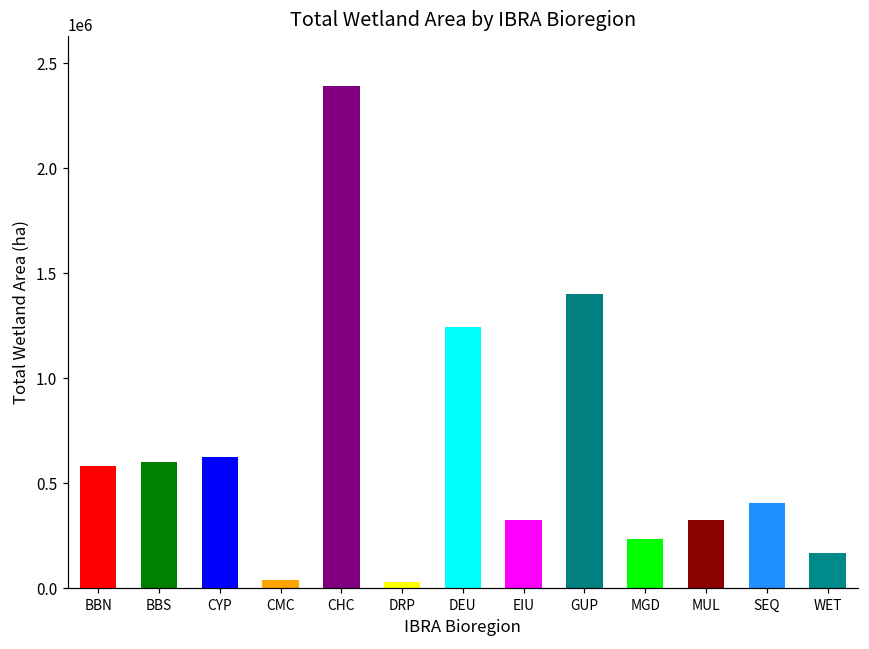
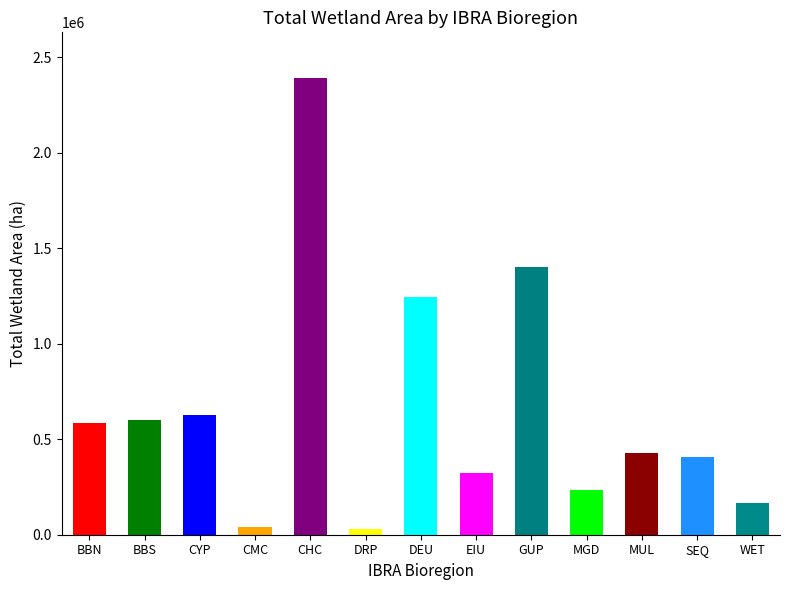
  {
    "BBN": 580000,
    "BBS": 600000,
    "CYP": 630000,
    "CMC": 40000,
    "CHC": 2390000,
    "DRP": 30000,
    "DEU": 1240000,
    "EIU": 330000,
    "GUP": 1400000,
    "MGD": 230000,
-   "MUL": 330000,
+   "MUL": 430000,
    "SEQ": 410000,
    "WET": 170000
  }
